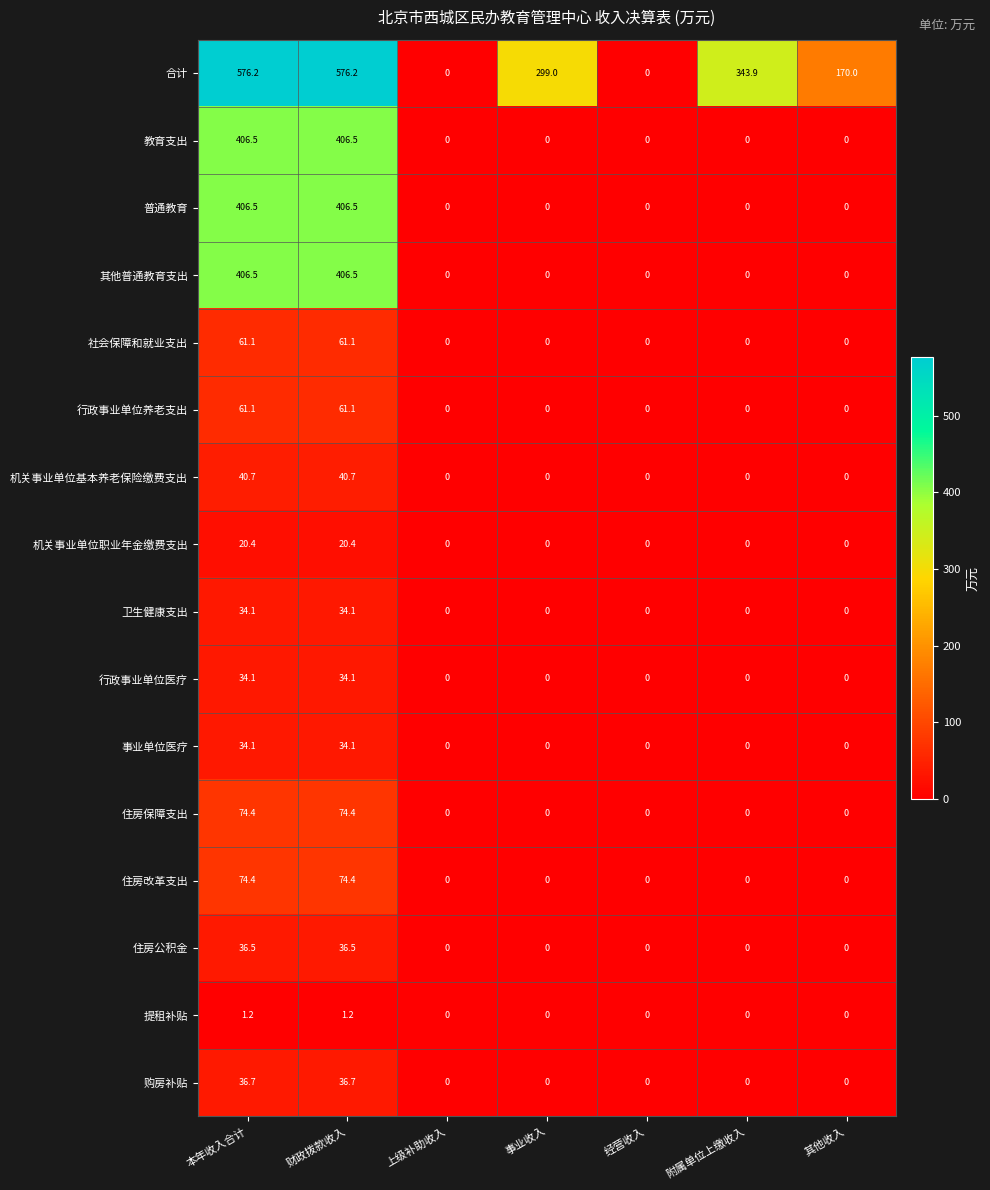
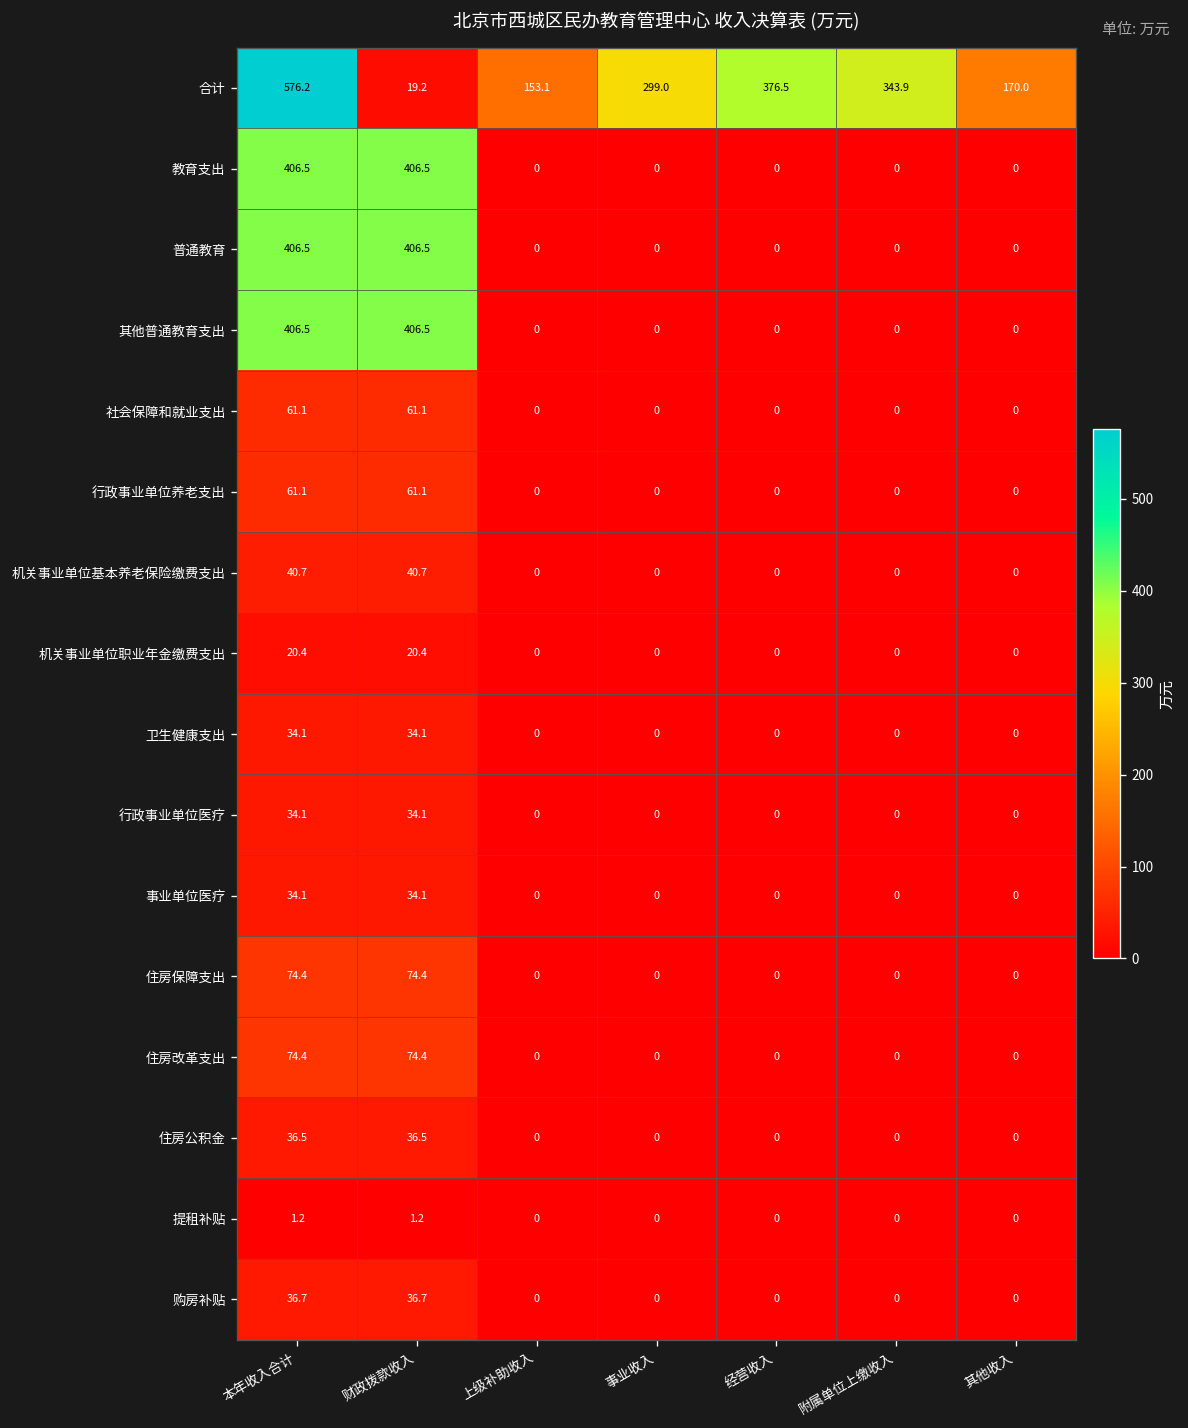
  {
    "合计": {
      "本年收入合计": 576.2,
-     "财政拨款收入": 576.2,
-     "上级补助收入": 0,
+     "财政拨款收入": 19.2,
+     "上级补助收入": 153.1,
      "事业收入": 299.0,
-     "经营收入": 0,
+     "经营收入": 376.5,
      "附属单位上缴收入": 343.9,
      "其他收入": 170.0
    },
    "教育支出": {
      "本年收入合计": 406.5,
      "财政拨款收入": 406.5,
      "上级补助收入": 0,
      "事业收入": 0,
      "经营收入": 0,
      "附属单位上缴收入": 0,
      "其他收入": 0
    },
    "普通教育": {
      "本年收入合计": 406.5,
      "财政拨款收入": 406.5,
      "上级补助收入": 0,
      "事业收入": 0,
      "经营收入": 0,
      "附属单位上缴收入": 0,
      "其他收入": 0
    },
    "其他普通教育支出": {
      "本年收入合计": 406.5,
      "财政拨款收入": 406.5,
      "上级补助收入": 0,
      "事业收入": 0,
      "经营收入": 0,
      "附属单位上缴收入": 0,
      "其他收入": 0
    },
    "社会保障和就业支出": {
      "本年收入合计": 61.1,
      "财政拨款收入": 61.1,
      "上级补助收入": 0,
      "事业收入": 0,
      "经营收入": 0,
      "附属单位上缴收入": 0,
      "其他收入": 0
    },
    "行政事业单位养老支出": {
      "本年收入合计": 61.1,
      "财政拨款收入": 61.1,
      "上级补助收入": 0,
      "事业收入": 0,
      "经营收入": 0,
      "附属单位上缴收入": 0,
      "其他收入": 0
    },
    "机关事业单位基本养老保险缴费支出": {
      "本年收入合计": 40.7,
      "财政拨款收入": 40.7,
      "上级补助收入": 0,
      "事业收入": 0,
      "经营收入": 0,
      "附属单位上缴收入": 0,
      "其他收入": 0
    },
    "机关事业单位职业年金缴费支出": {
      "本年收入合计": 20.4,
      "财政拨款收入": 20.4,
      "上级补助收入": 0,
      "事业收入": 0,
      "经营收入": 0,
      "附属单位上缴收入": 0,
      "其他收入": 0
    },
    "卫生健康支出": {
      "本年收入合计": 34.1,
      "财政拨款收入": 34.1,
      "上级补助收入": 0,
      "事业收入": 0,
      "经营收入": 0,
      "附属单位上缴收入": 0,
      "其他收入": 0
    },
    "行政事业单位医疗": {
      "本年收入合计": 34.1,
      "财政拨款收入": 34.1,
      "上级补助收入": 0,
      "事业收入": 0,
      "经营收入": 0,
      "附属单位上缴收入": 0,
      "其他收入": 0
    },
    "事业单位医疗": {
      "本年收入合计": 34.1,
      "财政拨款收入": 34.1,
      "上级补助收入": 0,
      "事业收入": 0,
      "经营收入": 0,
      "附属单位上缴收入": 0,
      "其他收入": 0
    },
    "住房保障支出": {
      "本年收入合计": 74.4,
      "财政拨款收入": 74.4,
      "上级补助收入": 0,
      "事业收入": 0,
      "经营收入": 0,
      "附属单位上缴收入": 0,
      "其他收入": 0
    },
    "住房改革支出": {
      "本年收入合计": 74.4,
      "财政拨款收入": 74.4,
      "上级补助收入": 0,
      "事业收入": 0,
      "经营收入": 0,
      "附属单位上缴收入": 0,
      "其他收入": 0
    },
    "住房公积金": {
      "本年收入合计": 36.5,
      "财政拨款收入": 36.5,
      "上级补助收入": 0,
      "事业收入": 0,
      "经营收入": 0,
      "附属单位上缴收入": 0,
      "其他收入": 0
    },
    "提租补贴": {
      "本年收入合计": 1.2,
      "财政拨款收入": 1.2,
      "上级补助收入": 0,
      "事业收入": 0,
      "经营收入": 0,
      "附属单位上缴收入": 0,
      "其他收入": 0
    },
    "购房补贴": {
      "本年收入合计": 36.7,
      "财政拨款收入": 36.7,
      "上级补助收入": 0,
      "事业收入": 0,
      "经营收入": 0,
      "附属单位上缴收入": 0,
      "其他收入": 0
    }
  }
